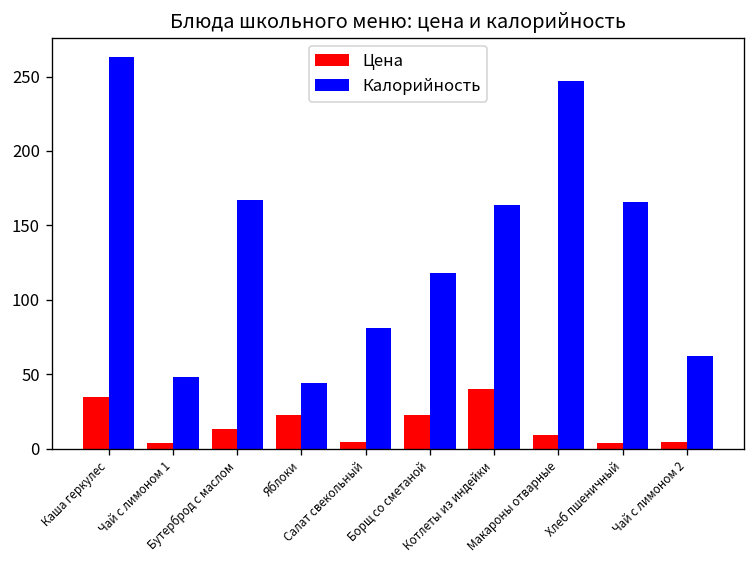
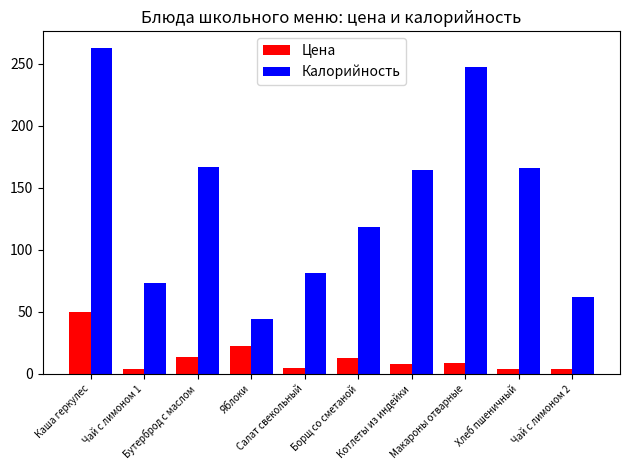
  {
    "Цена": {
-     "Каша геркулес": 35,
+     "Каша геркулес": 49,
      "Чай с лимоном 1": 4,
      "Бутерброд с маслом": 13,
      "Яблоки": 23,
      "Салат свекольный": 5,
-     "Борщ со сметаной": 22,
-     "Котлеты из индейки": 40,
+     "Борщ со сметаной": 13,
+     "Котлеты из индейки": 8,
      "Макароны отварные": 9,
      "Хлеб пшеничный": 4,
      "Чай с лимоном 2": 4
    },
    "Калорийность": {
      "Каша геркулес": 263,
-     "Чай с лимоном 1": 48,
+     "Чай с лимоном 1": 73,
      "Бутерброд с маслом": 167,
      "Яблоки": 44,
      "Салат свекольный": 81,
      "Борщ со сметаной": 118,
      "Котлеты из индейки": 164,
      "Макароны отварные": 247,
      "Хлеб пшеничный": 166,
      "Чай с лимоном 2": 62
    }
  }
